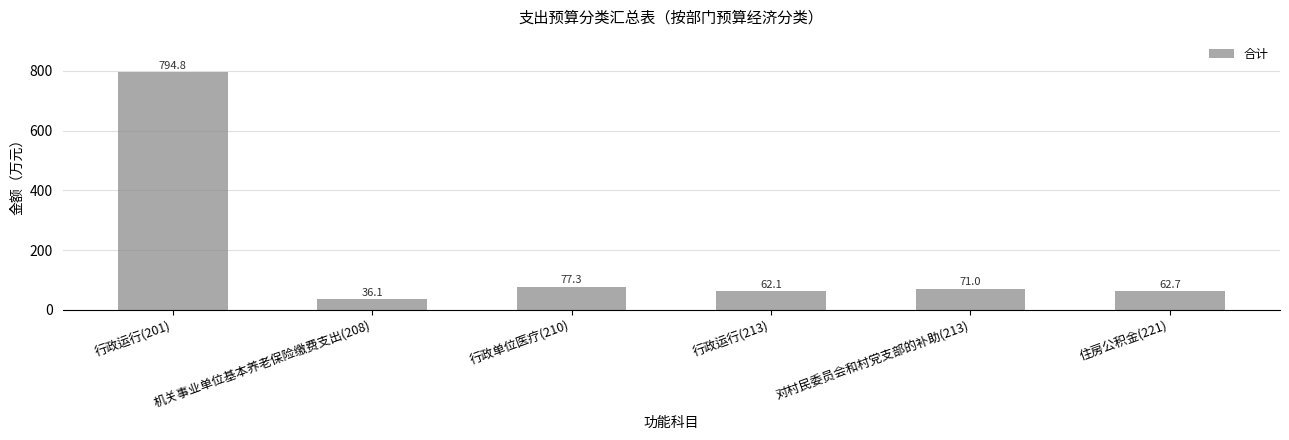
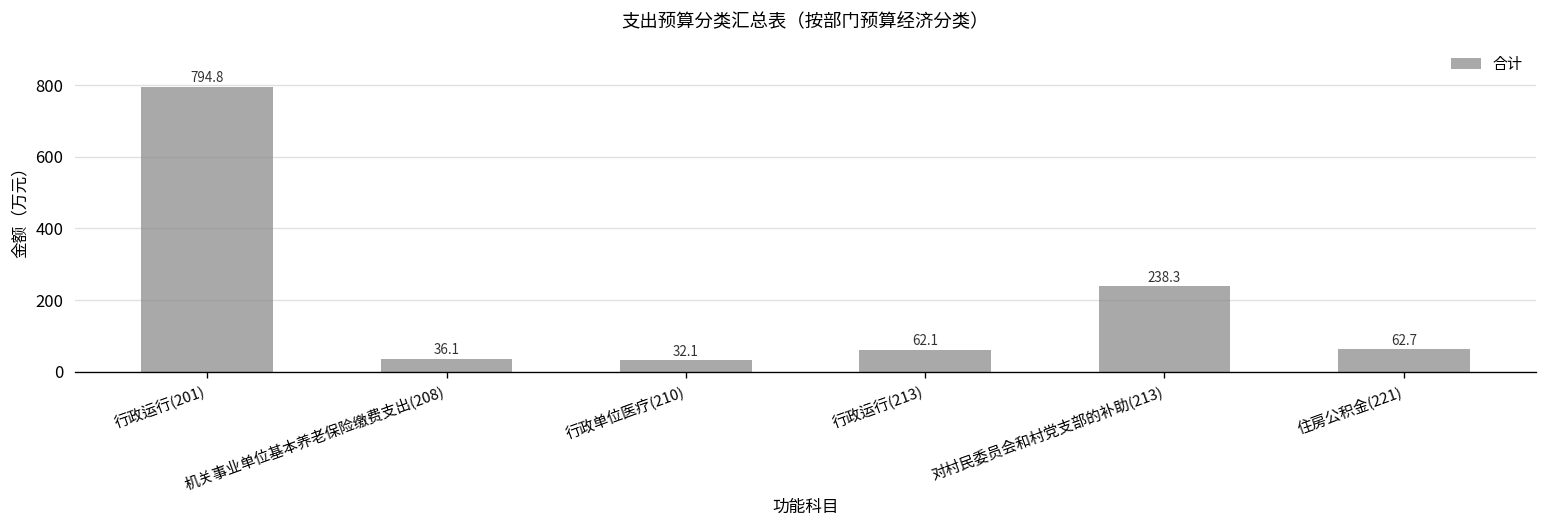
  {
    "行政运行(201)": 794.8,
    "机关事业单位基本养老保险缴费支出(208)": 36.1,
-   "行政单位医疗(210)": 77.3,
+   "行政单位医疗(210)": 32.1,
    "行政运行(213)": 62.1,
-   "对村民委员会和村党支部的补助(213)": 71.0,
+   "对村民委员会和村党支部的补助(213)": 238.3,
    "住房公积金(221)": 62.7
  }
